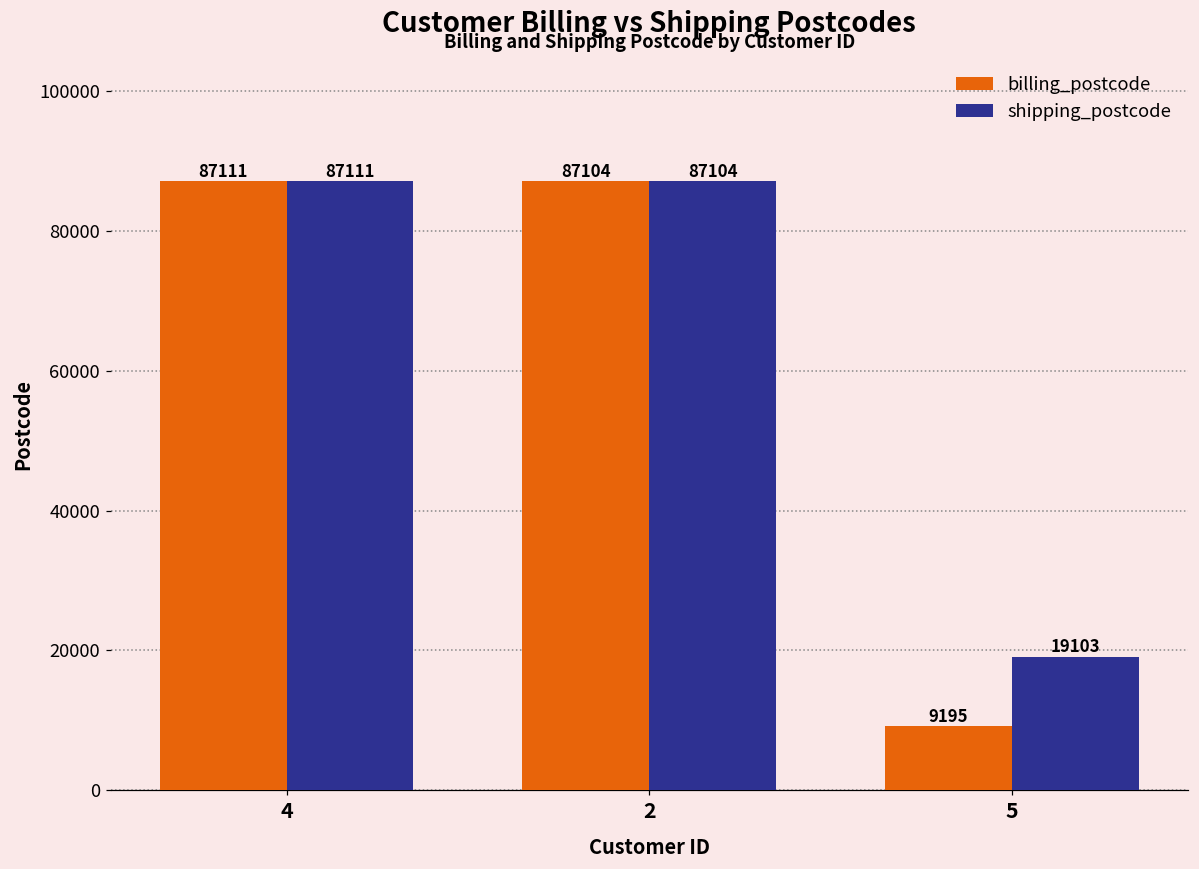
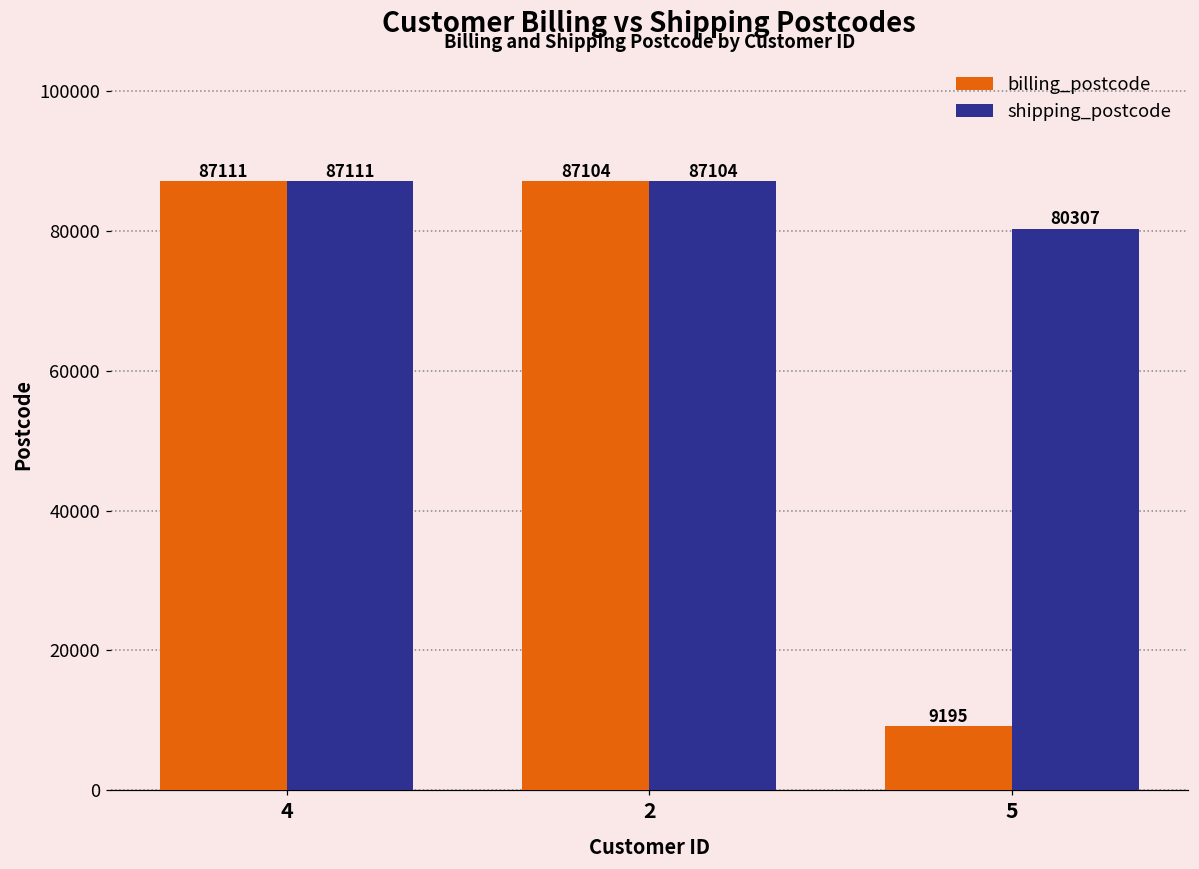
  {
    "billing_postcode": {
      "4": 87111,
      "2": 87104,
      "5": 9195
    },
    "shipping_postcode": {
      "4": 87111,
      "2": 87104,
-     "5": 19103
+     "5": 80307
    }
  }
